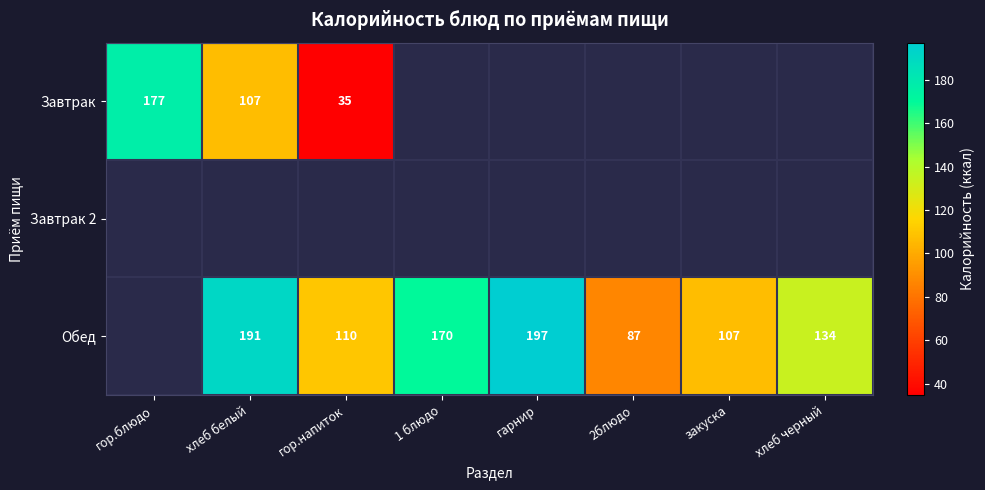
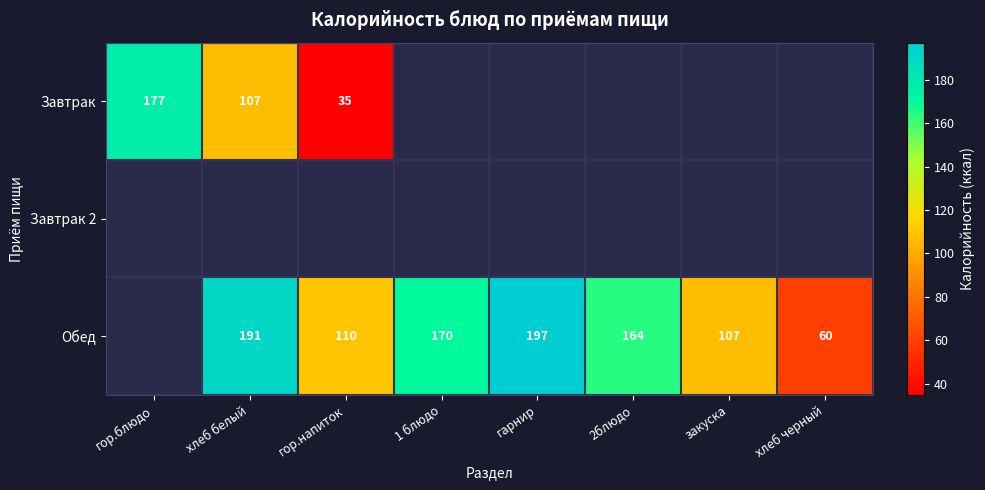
  {
    "Завтрак": {
      "гор.блюдо": 177,
      "хлеб белый": 107,
      "гор.напиток": 35
    },
    "Обед": {
      "хлеб белый": 191,
      "гор.напиток": 110,
      "1 блюдо": 170,
      "гарнир": 197,
-     "2блюдо": 87,
+     "2блюдо": 164,
      "закуска": 107,
-     "хлеб черный": 134
+     "хлеб черный": 60
    }
  }
